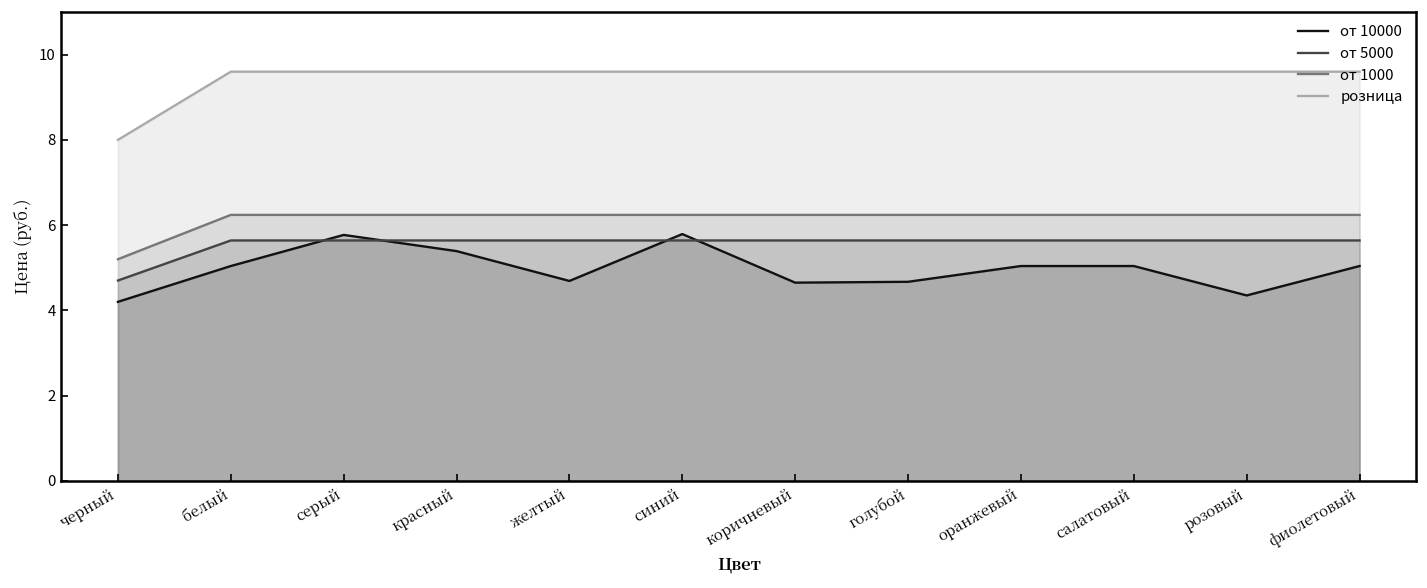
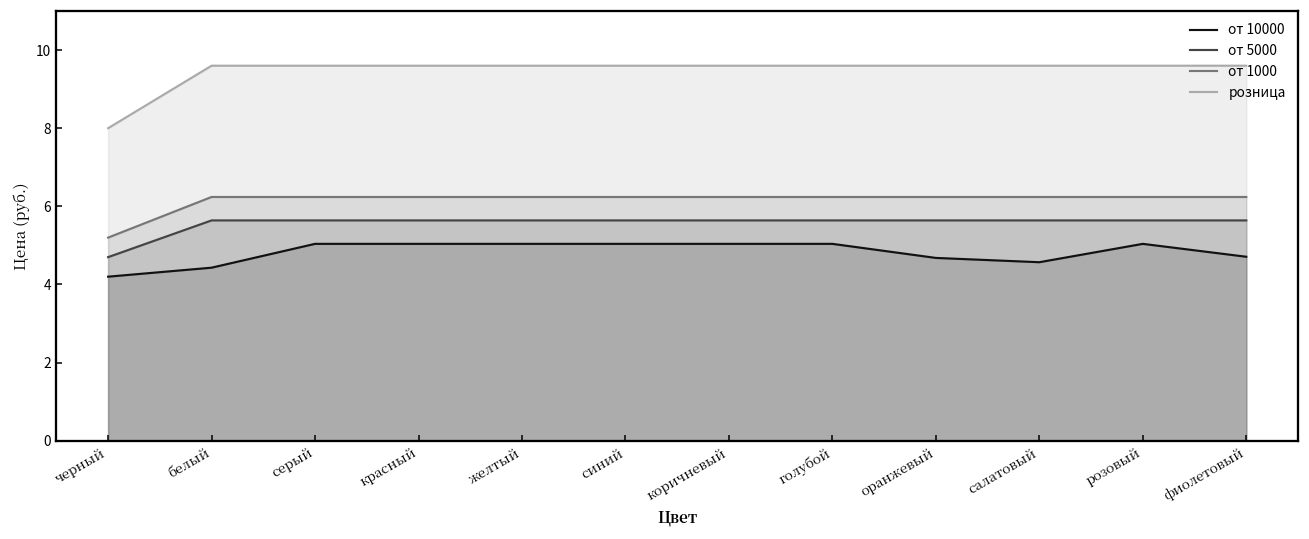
  {
    "от 10000": {
      "черный": 4.2,
-     "белый": 5.0,
-     "серый": 5.8,
-     "красный": 5.4,
-     "желтый": 4.7,
-     "синий": 5.8,
-     "коричневый": 4.7,
-     "голубой": 4.7,
-     "оранжевый": 5.0,
-     "салатовый": 5.0,
-     "розовый": 4.4,
-     "фиолетовый": 5.0
+     "белый": 4.4,
+     "серый": 5.0,
+     "красный": 5.0,
+     "желтый": 5.0,
+     "синий": 5.0,
+     "коричневый": 5.0,
+     "голубой": 5.0,
+     "оранжевый": 4.7,
+     "салатовый": 4.6,
+     "розовый": 5.0,
+     "фиолетовый": 4.7
    },
    "от 5000": {
      "черный": 4.7,
      "белый": 5.6,
      "серый": 5.6,
      "красный": 5.6,
      "желтый": 5.6,
      "синий": 5.6,
      "коричневый": 5.6,
      "голубой": 5.6,
      "оранжевый": 5.6,
      "салатовый": 5.6,
      "розовый": 5.6,
      "фиолетовый": 5.6
    },
    "от 1000": {
      "черный": 5.2,
      "белый": 6.2,
      "серый": 6.2,
      "красный": 6.2,
      "желтый": 6.2,
      "синий": 6.2,
      "коричневый": 6.2,
      "голубой": 6.2,
      "оранжевый": 6.2,
      "салатовый": 6.2,
      "розовый": 6.2,
      "фиолетовый": 6.2
    },
    "розница": {
      "черный": 8.0,
      "белый": 9.6,
      "серый": 9.6,
      "красный": 9.6,
      "желтый": 9.6,
      "синий": 9.6,
      "коричневый": 9.6,
      "голубой": 9.6,
      "оранжевый": 9.6,
      "салатовый": 9.6,
      "розовый": 9.6,
      "фиолетовый": 9.6
    }
  }
